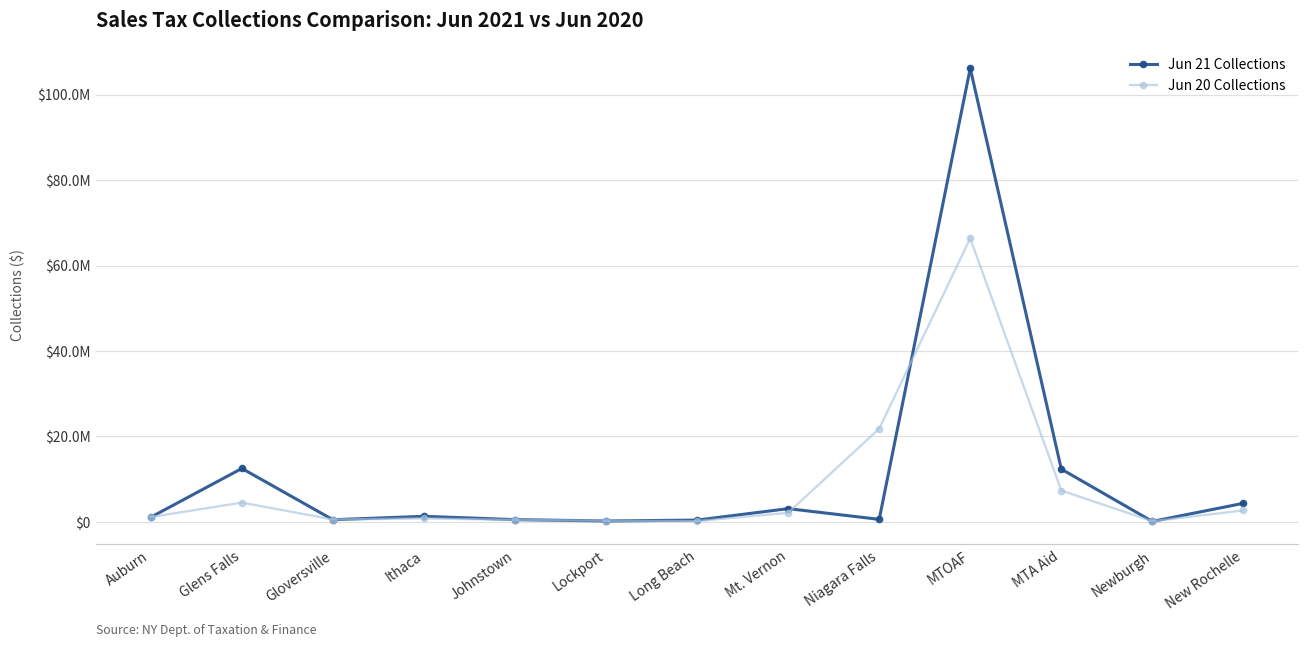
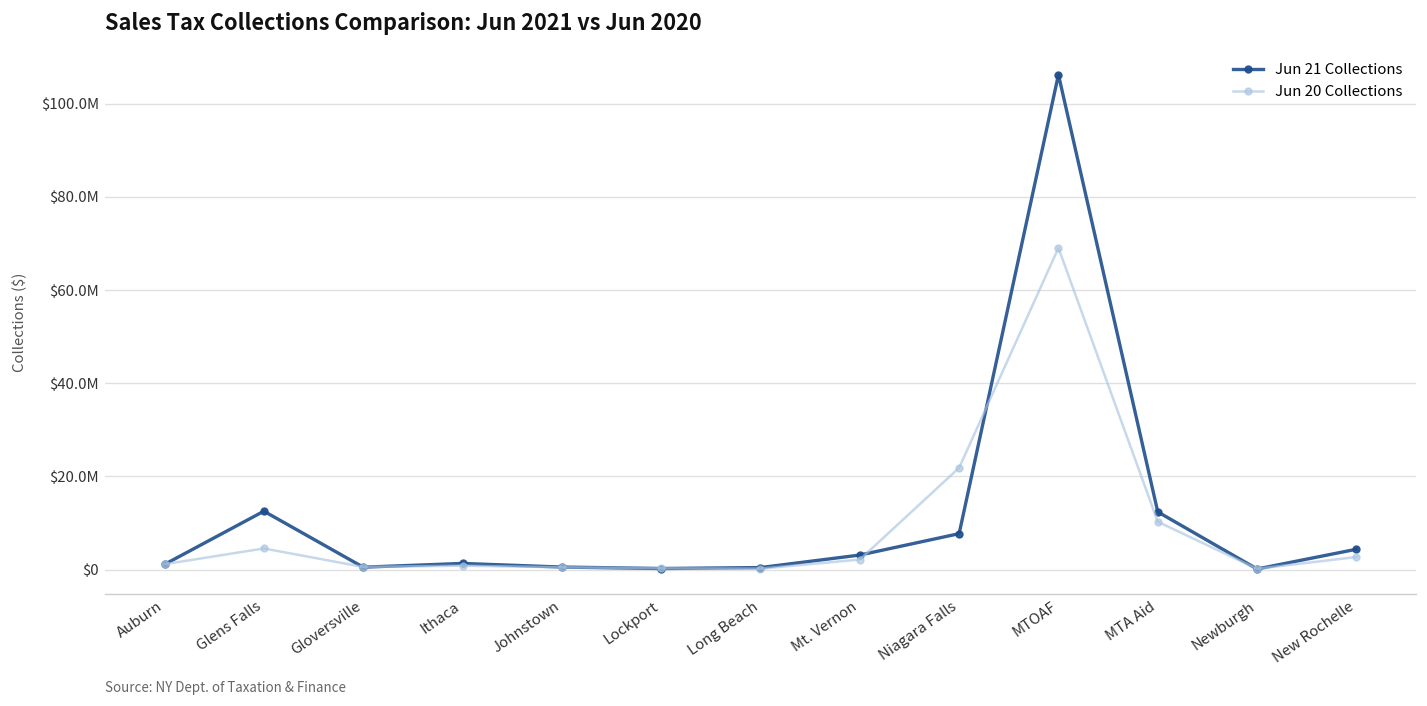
  {
    "Jun 21 Collections": {
      "Glens Falls": "$13000000",
      "Mt. Vernon": "$3000000",
-     "Niagara Falls": "$1000000",
+     "Niagara Falls": "$8000000",
      "MTOAF": "$106000000",
      "MTA Aid": "$12000000",
      "New Rochelle": "$4000000"
    },
    "Jun 20 Collections": {
      "Glens Falls": "$5000000",
      "Mt. Vernon": "$2000000",
      "Niagara Falls": "$22000000",
-     "MTOAF": "$66000000",
-     "MTA Aid": "$7000000",
+     "MTOAF": "$69000000",
+     "MTA Aid": "$10000000",
      "New Rochelle": "$3000000"
    }
  }
